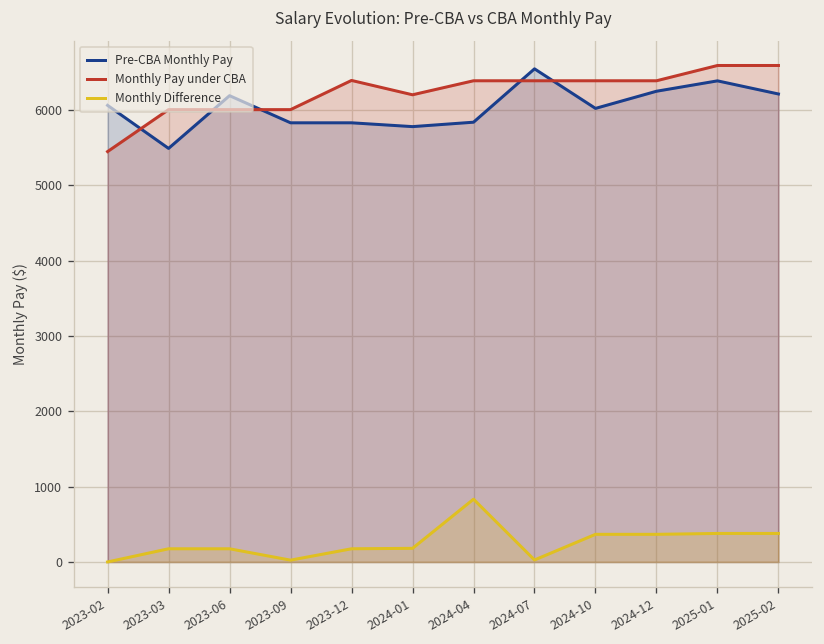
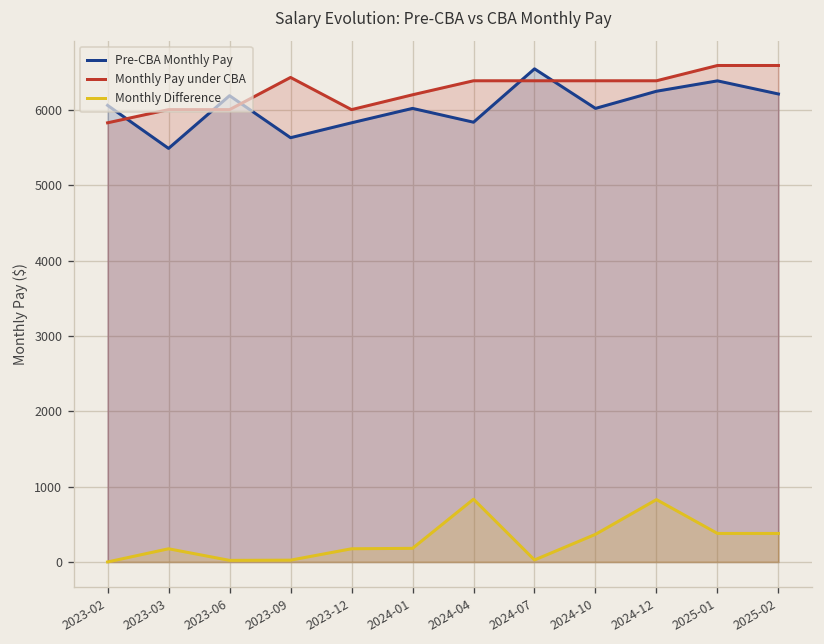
  {
    "Pre-CBA Monthly Pay": {
      "2023-03": 5500,
-     "2023-09": 5800,
+     "2023-09": 5600,
      "2023-12": 5800,
-     "2024-01": 5800,
+     "2024-01": 6000,
      "2024-04": 5800,
      "2024-07": 6500,
      "2024-10": 6000,
      "2024-12": 6300,
      "2025-01": 6400,
      "2025-02": 6200
    },
    "Monthly Pay under CBA": {
-     "2023-02": 5400,
-     "2023-09": 6000,
-     "2023-12": 6400,
+     "2023-02": 5800,
+     "2023-09": 6400,
+     "2023-12": 6000,
      "2024-01": 6200,
      "2024-04": 6400,
      "2024-07": 6400,
      "2024-10": 6400,
      "2024-12": 6400,
      "2025-01": 6600,
      "2025-02": 6600
    },
    "Monthly Difference": {
      "2023-02": 0,
      "2023-03": 200,
-     "2023-06": 200,
+     "2023-06": 0,
      "2023-09": 0,
      "2023-12": 200,
      "2024-01": 200,
      "2024-04": 800,
      "2024-07": 0,
      "2024-10": 400,
-     "2024-12": 400,
+     "2024-12": 800,
      "2025-01": 400,
      "2025-02": 400
    }
  }
